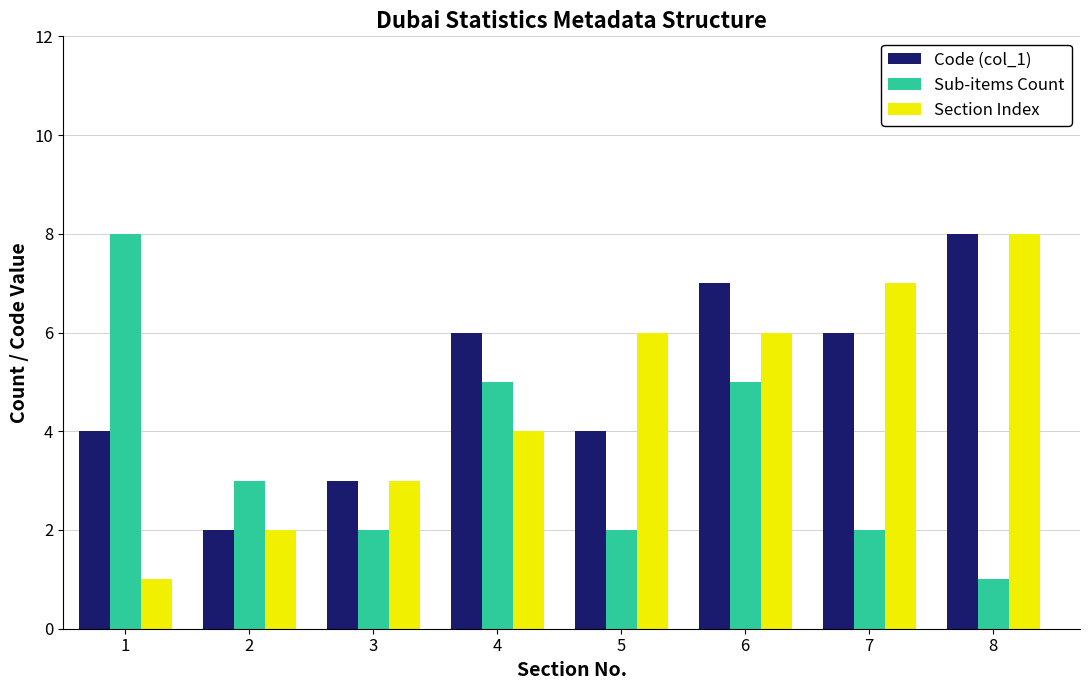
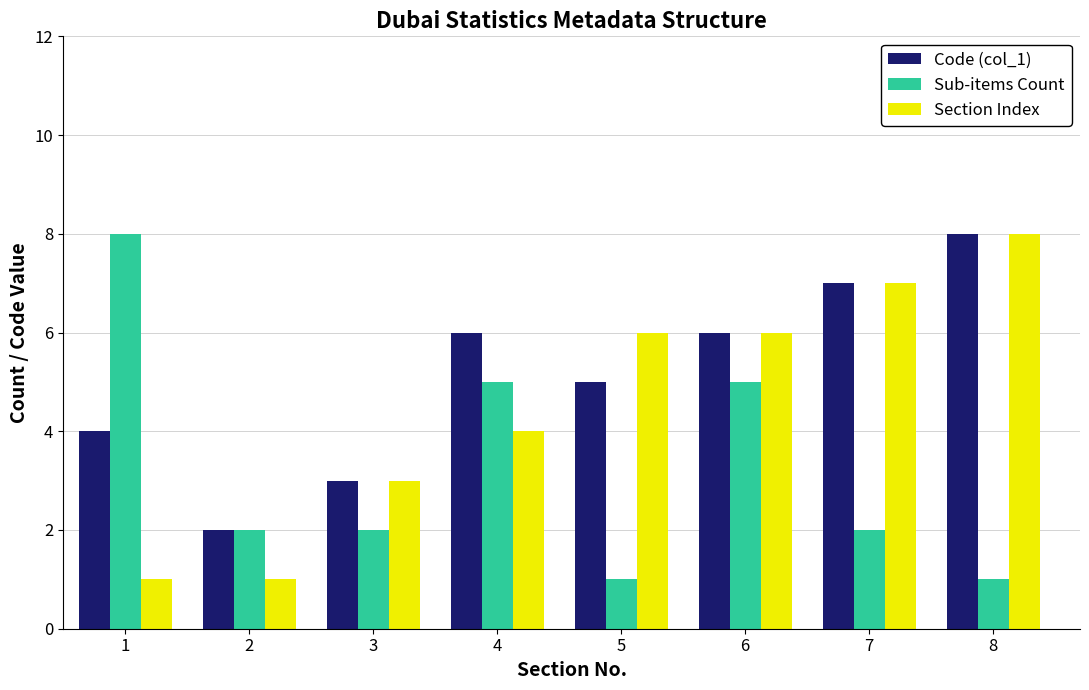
  {
    "Code (col_1)": {
      "1": 4,
      "2": 2,
      "3": 3,
      "4": 6,
-     "5": 4,
-     "6": 7,
-     "7": 6,
+     "5": 5,
+     "6": 6,
+     "7": 7,
      "8": 8
    },
    "Sub-items Count": {
      "1": 8,
-     "2": 3,
+     "2": 2,
      "3": 2,
      "4": 5,
-     "5": 2,
+     "5": 1,
      "6": 5,
      "7": 2,
      "8": 1
    },
    "Section Index": {
      "1": 1,
-     "2": 2,
+     "2": 1,
      "3": 3,
      "4": 4,
      "5": 6,
      "6": 6,
      "7": 7,
      "8": 8
    }
  }
